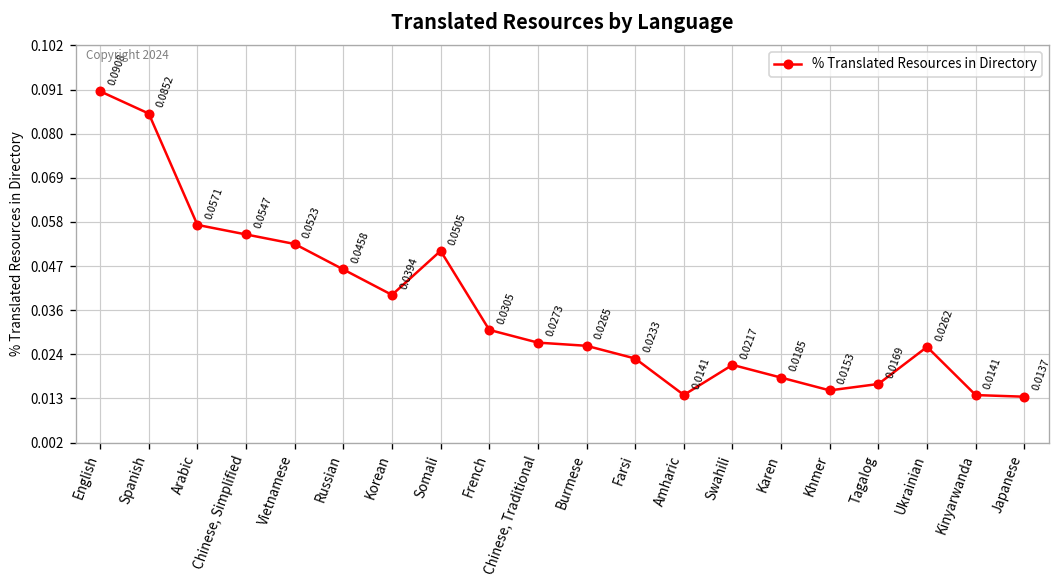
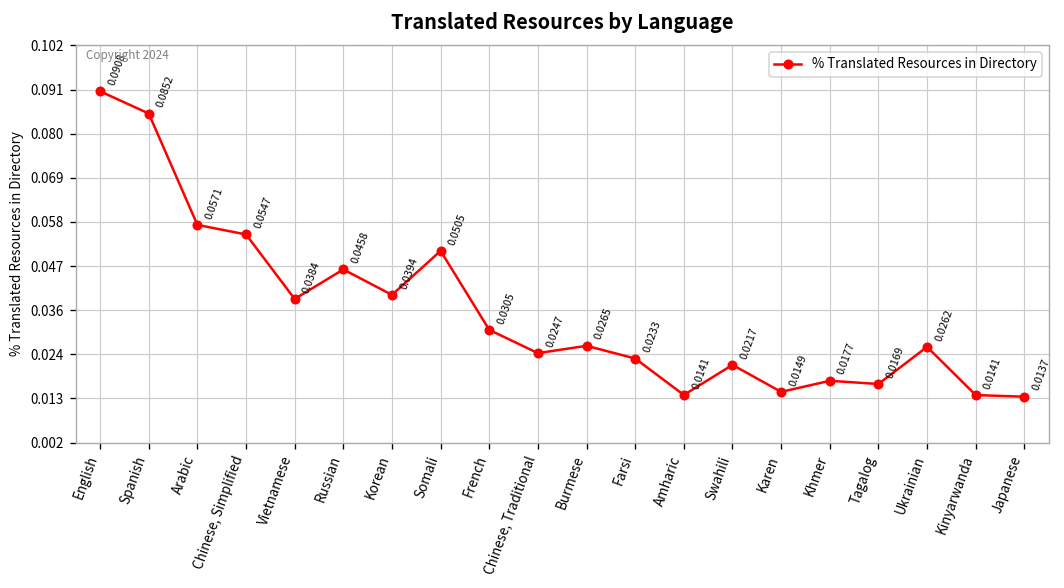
  {
    "Spanish": 0.0852,
    "Arabic": 0.0571,
    "Chinese, Simplified": 0.0547,
-   "Vietnamese": 0.0523,
+   "Vietnamese": 0.0384,
    "Russian": 0.0458,
    "Korean": 0.0394,
    "Somali": 0.0505,
    "French": 0.0305,
-   "Chinese, Traditional": 0.0273,
+   "Chinese, Traditional": 0.0247,
    "Burmese": 0.0265,
    "Farsi": 0.0233,
    "Amharic": 0.0141,
    "Swahili": 0.0217,
-   "Karen": 0.0185,
-   "Khmer": 0.0153,
+   "Karen": 0.0149,
+   "Khmer": 0.0177,
    "Tagalog": 0.0169,
    "Ukrainian": 0.0262,
    "Kinyarwanda": 0.0141,
    "Japanese": 0.0137
  }
